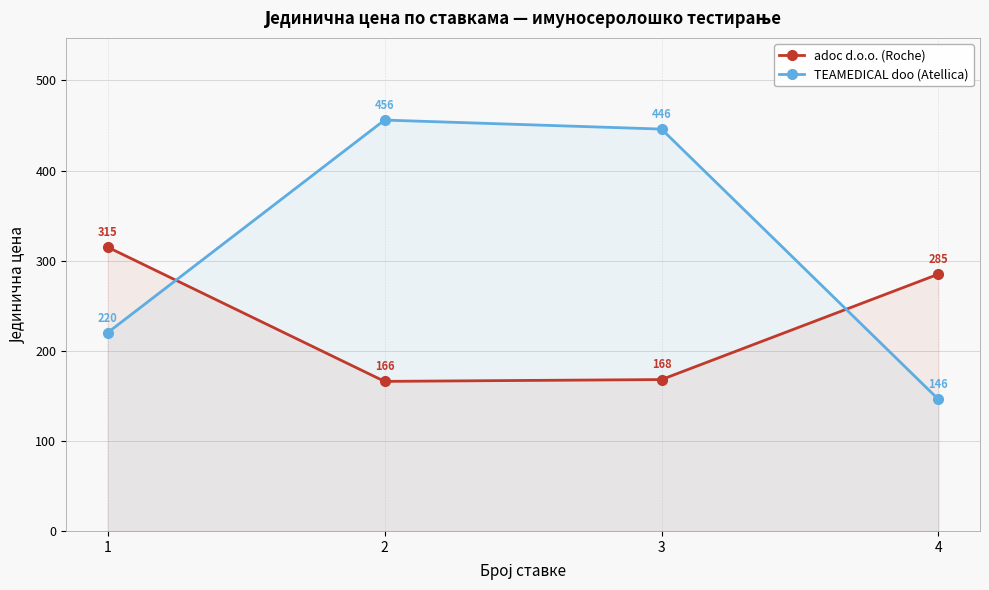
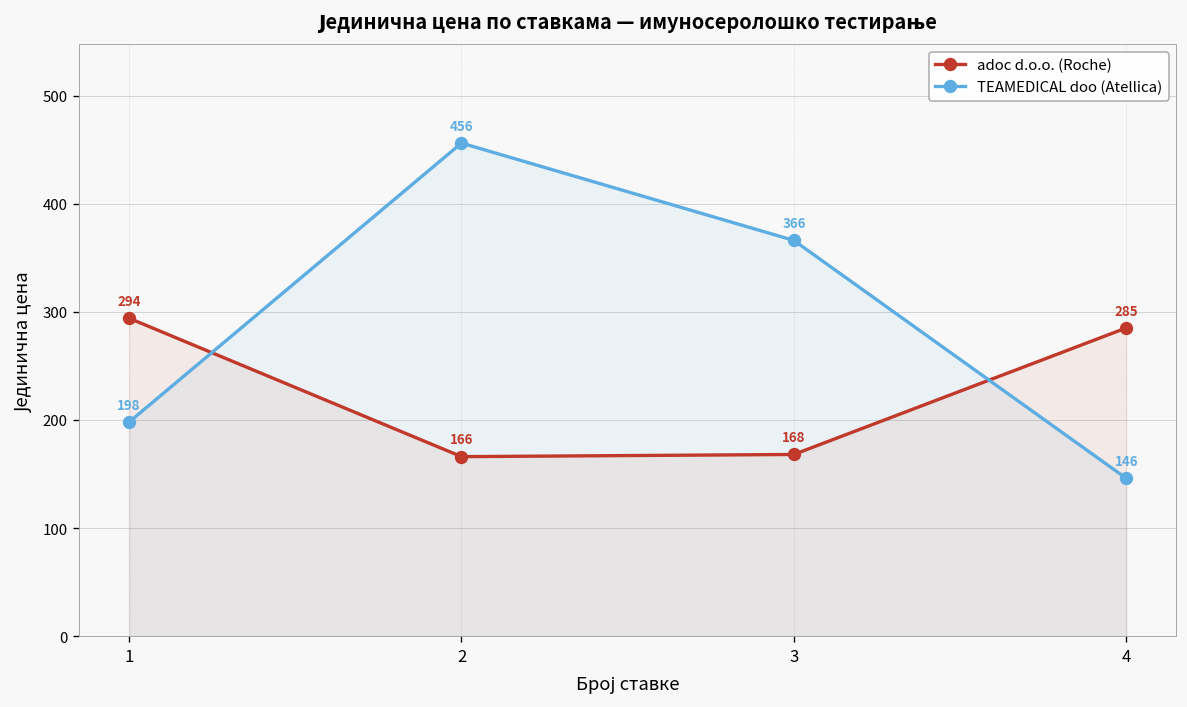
  {
    "adoc d.o.o. (Roche)": {
-     "1": 315,
+     "1": 294,
      "2": 166,
      "3": 168,
      "4": 285
    },
    "TEAMEDICAL doo (Atellica)": {
-     "1": 220,
+     "1": 198,
      "2": 456,
-     "3": 446,
+     "3": 366,
      "4": 146
    }
  }
